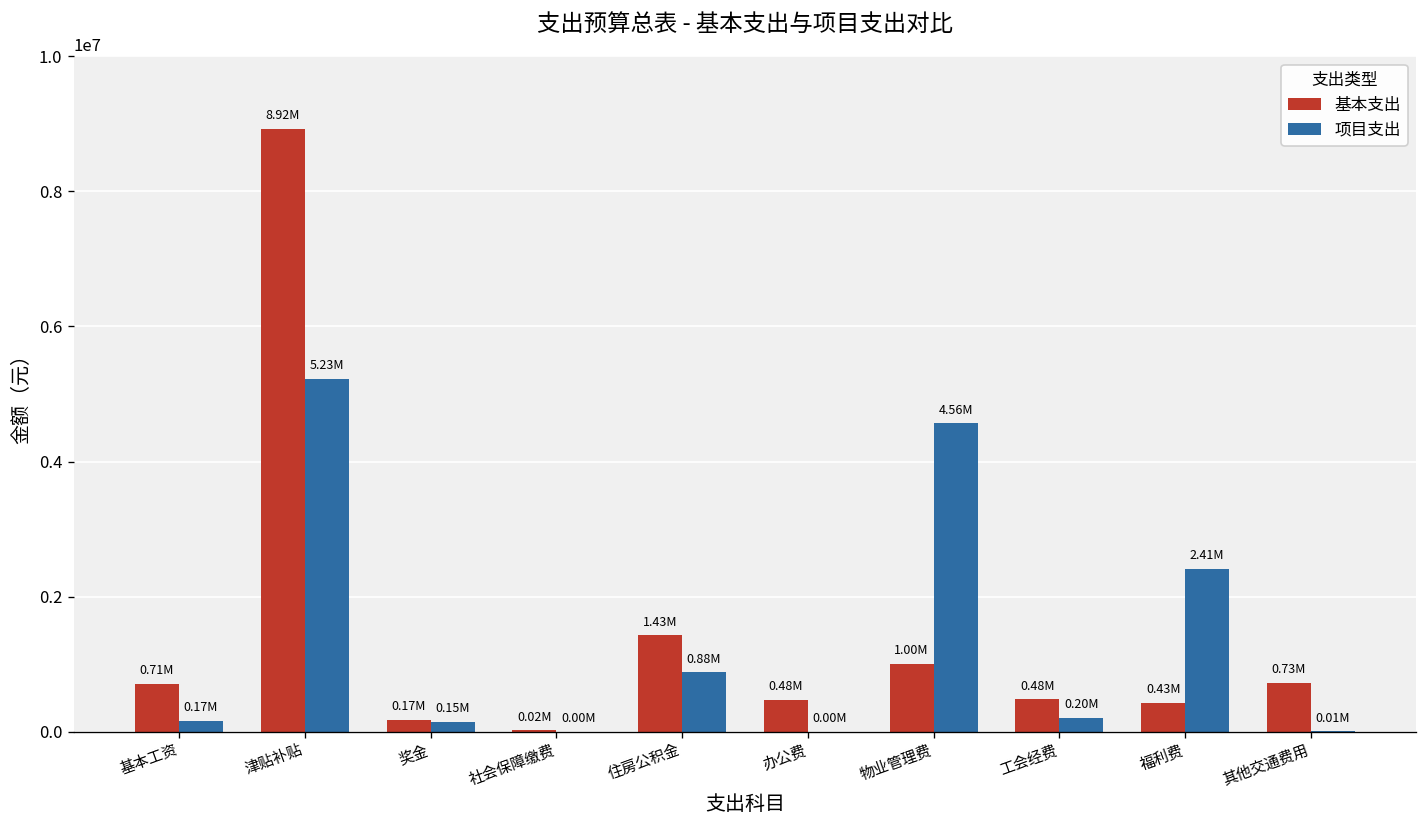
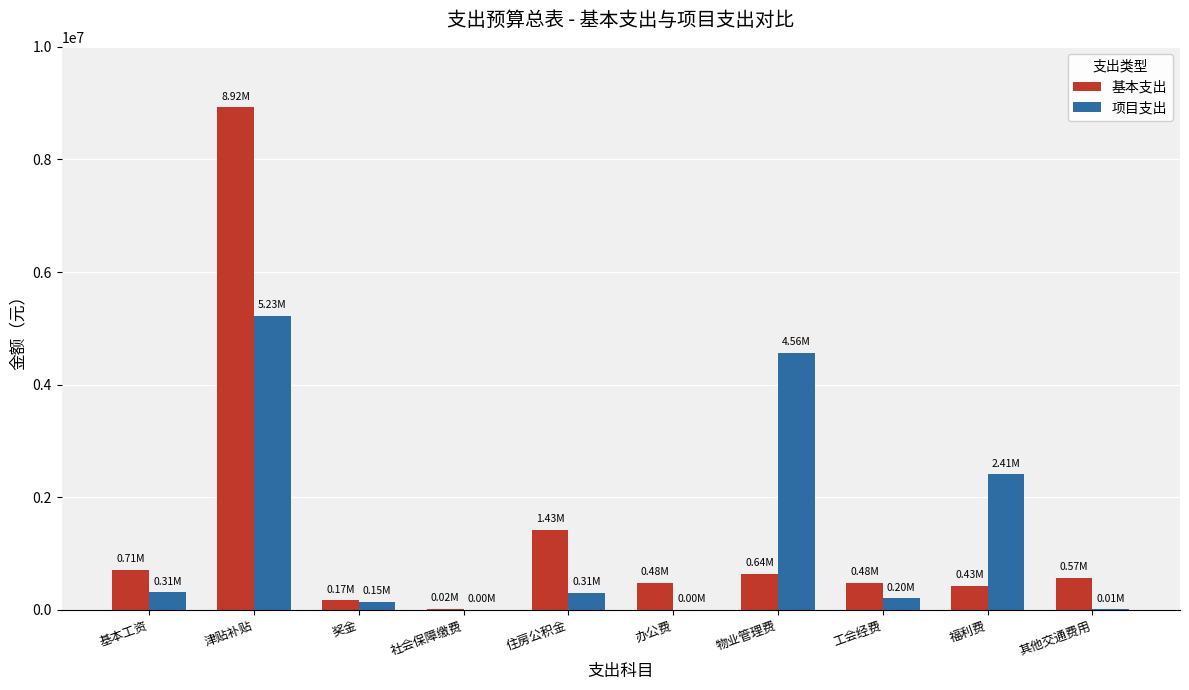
  {
    "基本支出": {
      "基本工资": "0.71M",
      "津贴补贴": "8.92M",
      "奖金": "0.17M",
      "社会保障缴费": "0.02M",
      "住房公积金": "1.43M",
      "办公费": "0.48M",
-     "物业管理费": "1.00M",
+     "物业管理费": "0.64M",
      "工会经费": "0.48M",
      "福利费": "0.43M",
-     "其他交通费用": "0.73M"
+     "其他交通费用": "0.57M"
    },
    "项目支出": {
-     "基本工资": "0.17M",
+     "基本工资": "0.31M",
      "津贴补贴": "5.23M",
      "奖金": "0.15M",
-     "住房公积金": "0.88M",
+     "住房公积金": "0.31M",
      "物业管理费": "4.56M",
      "工会经费": "0.20M",
      "福利费": "2.41M",
      "其他交通费用": "0.01M"
    }
  }
